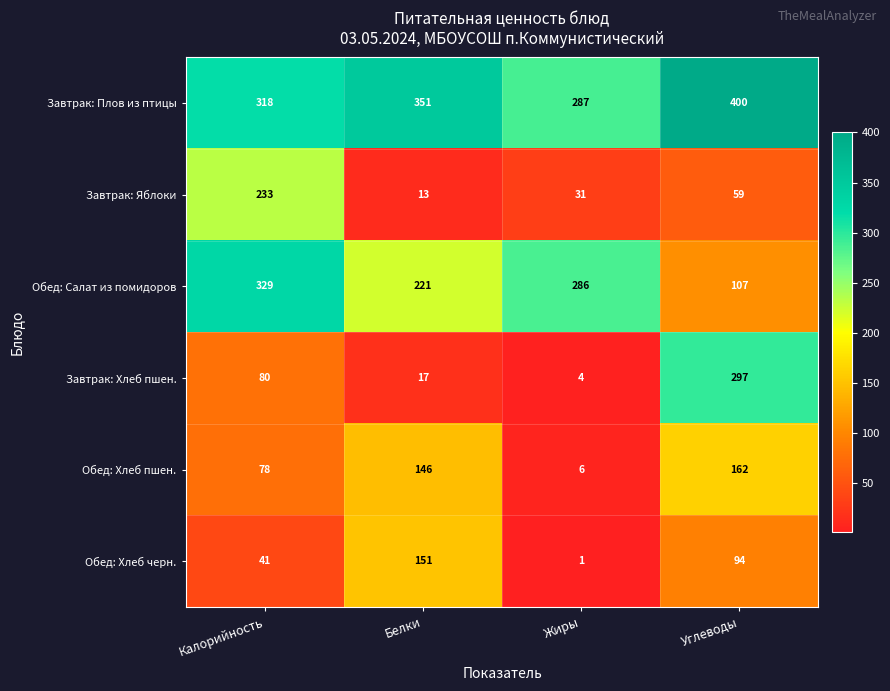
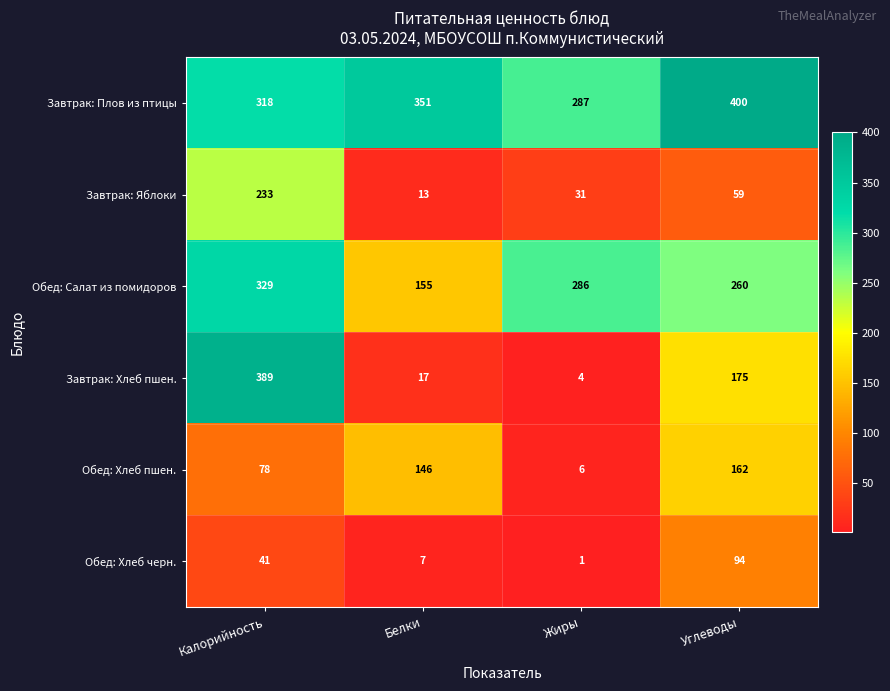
  {
    "Завтрак: Плов из птицы": {
      "Калорийность": 318,
      "Белки": 351,
      "Жиры": 287,
      "Углеводы": 400
    },
    "Завтрак: Яблоки": {
      "Калорийность": 233,
      "Белки": 13,
      "Жиры": 31,
      "Углеводы": 59
    },
    "Обед: Салат из помидоров": {
      "Калорийность": 329,
-     "Белки": 221,
+     "Белки": 155,
      "Жиры": 286,
-     "Углеводы": 107
+     "Углеводы": 260
    },
    "Завтрак: Хлеб пшен.": {
-     "Калорийность": 80,
+     "Калорийность": 389,
      "Белки": 17,
      "Жиры": 4,
-     "Углеводы": 297
+     "Углеводы": 175
    },
    "Обед: Хлеб пшен.": {
      "Калорийность": 78,
      "Белки": 146,
      "Жиры": 6,
      "Углеводы": 162
    },
    "Обед: Хлеб черн.": {
      "Калорийность": 41,
-     "Белки": 151,
+     "Белки": 7,
      "Жиры": 1,
      "Углеводы": 94
    }
  }
